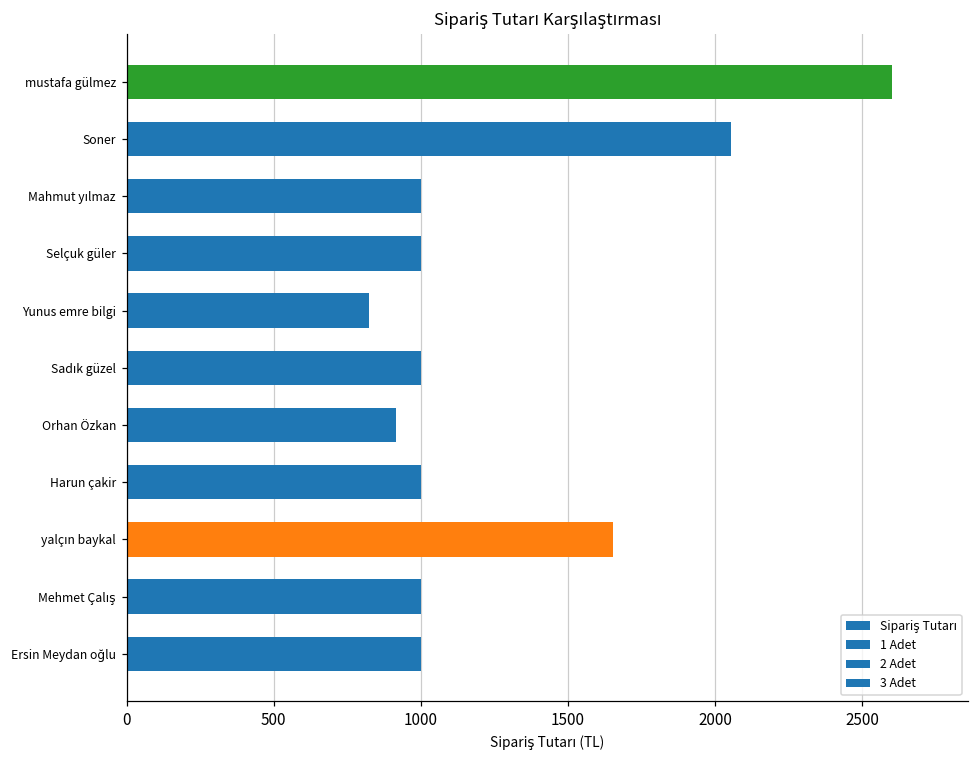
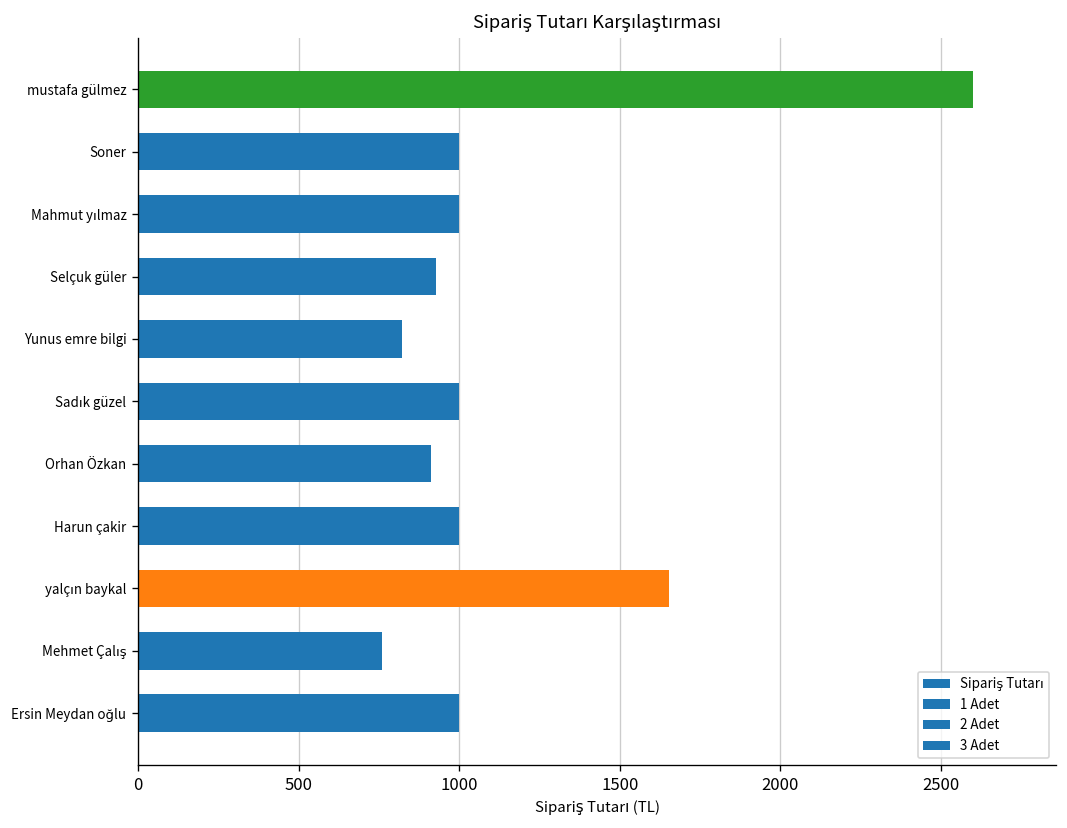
  {
    "mustafa gülmez": 2600,
-   "Soner": 2050,
+   "Soner": 1000,
    "Mahmut yılmaz": 1000,
-   "Selçuk güler": 1000,
+   "Selçuk güler": 930,
    "Yunus emre bilgi": 820,
    "Sadık güzel": 1000,
    "Orhan Özkan": 910,
    "Harun çakir": 1000,
    "yalçın baykal": 1650,
-   "Mehmet Çalış": 1000,
+   "Mehmet Çalış": 760,
    "Ersin Meydan oğlu": 1000
  }
